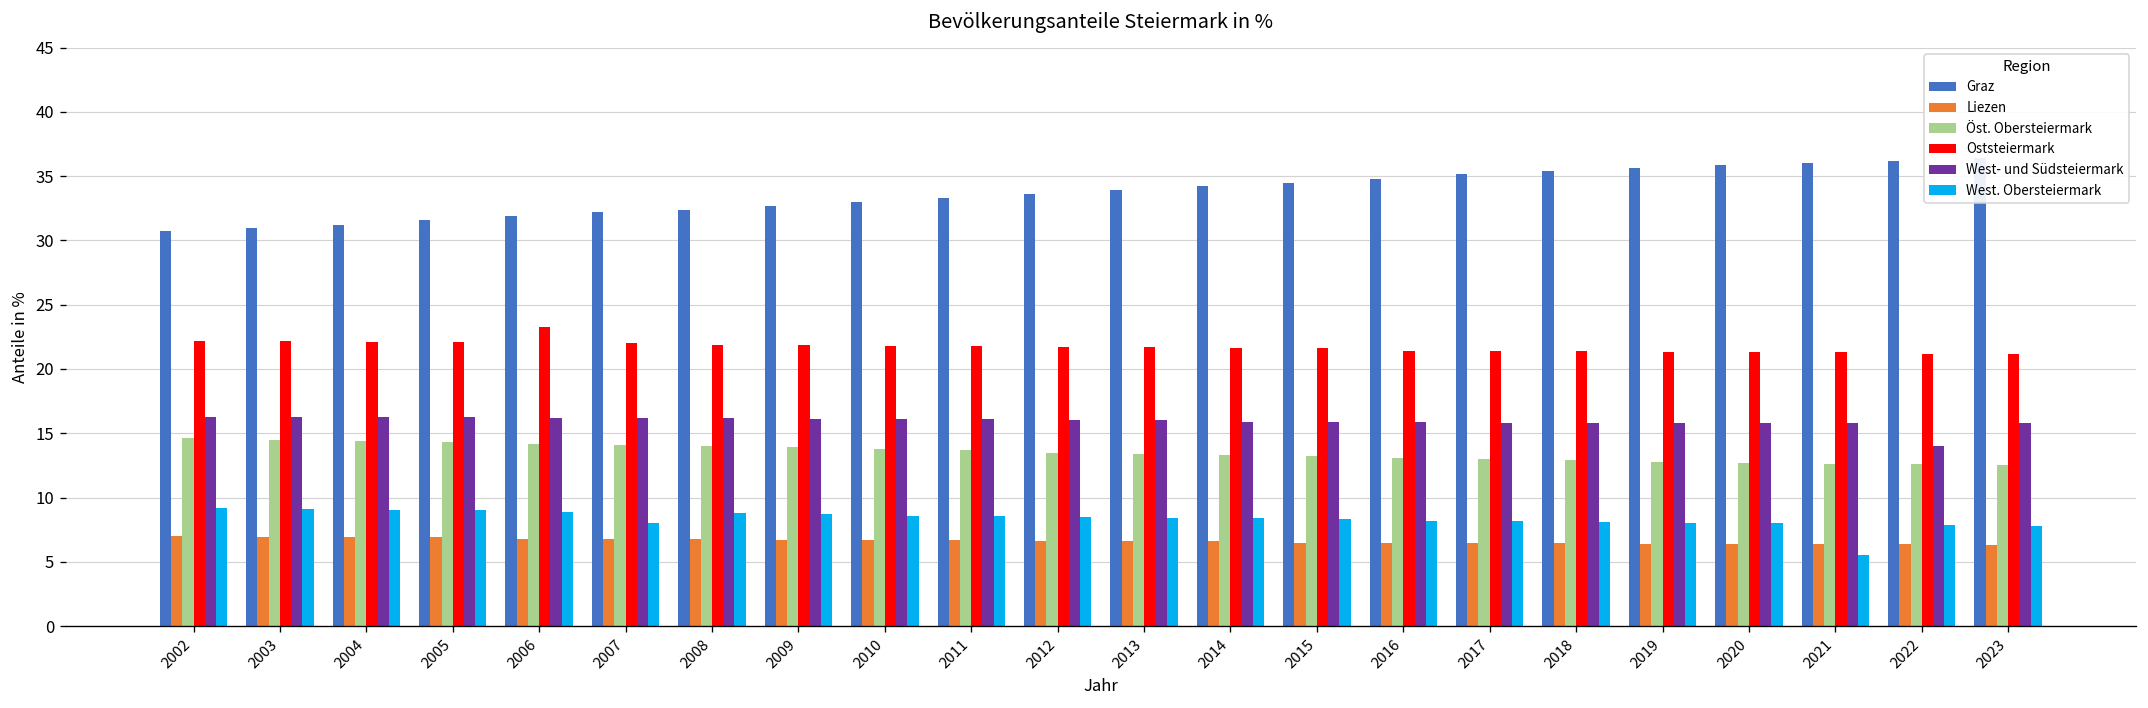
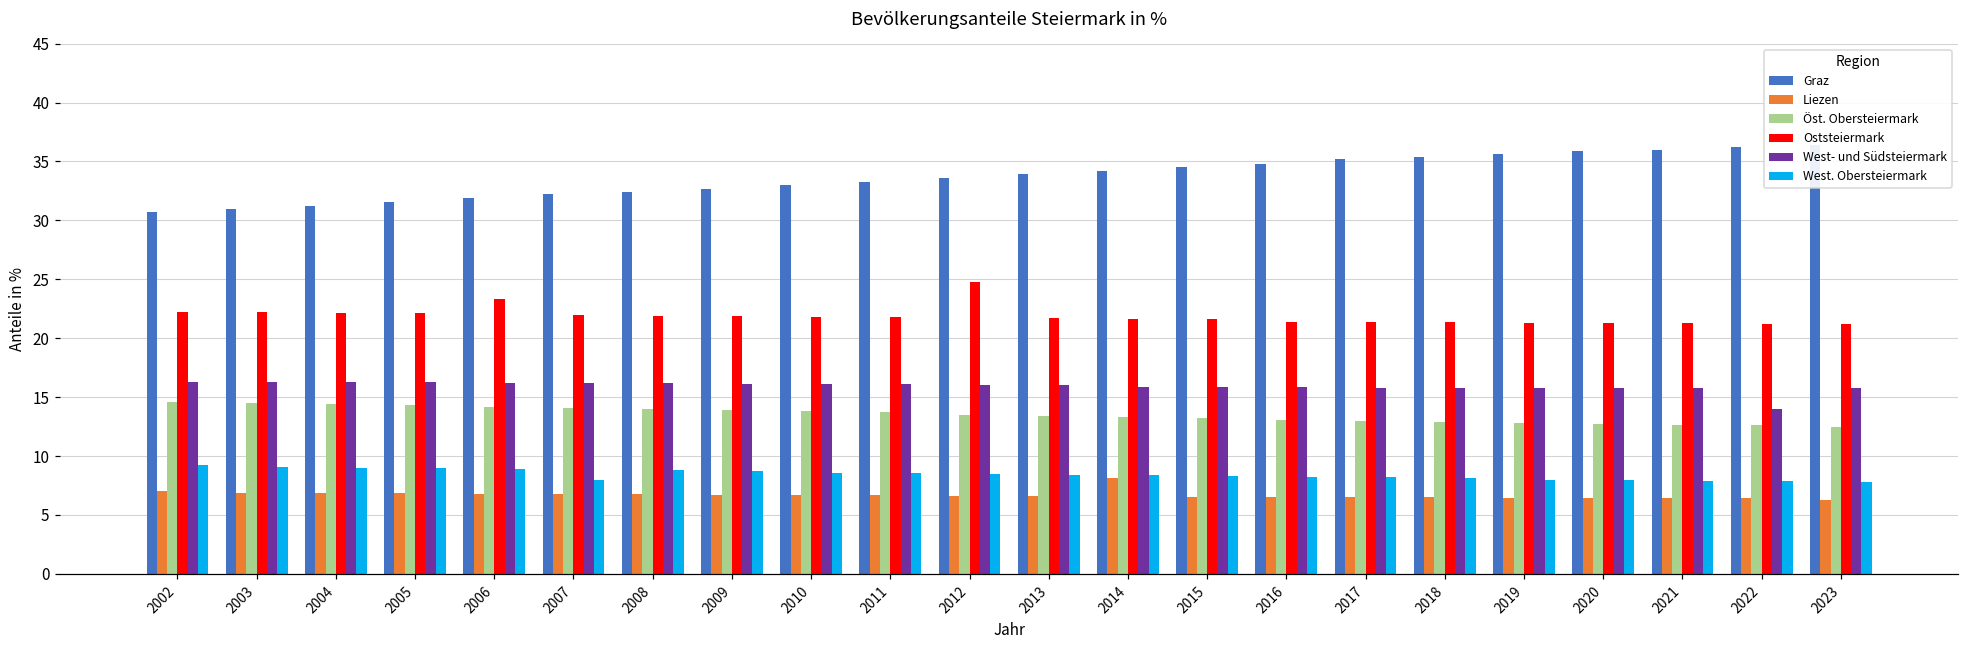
  {
    "Graz": {
      "2002": 30.7,
      "2003": 31.0,
      "2004": 31.2,
      "2005": 31.6,
      "2006": 31.9,
      "2007": 32.2,
      "2008": 32.4,
      "2009": 32.7,
      "2010": 33.0,
      "2011": 33.3,
      "2012": 33.6,
      "2013": 33.9,
      "2014": 34.2,
      "2015": 34.5,
      "2016": 34.8,
      "2017": 35.2,
      "2018": 35.4,
      "2019": 35.6,
      "2020": 35.9,
      "2021": 36.0,
      "2022": 36.2
    },
    "Liezen": {
      "2002": 7.0,
      "2003": 6.9,
      "2004": 6.9,
      "2005": 6.9,
      "2006": 6.8,
      "2007": 6.8,
      "2008": 6.8,
      "2009": 6.7,
      "2010": 6.7,
      "2011": 6.7,
      "2012": 6.6,
      "2013": 6.6,
-     "2014": 6.6,
+     "2014": 8.1,
      "2015": 6.5,
      "2016": 6.5,
      "2017": 6.5,
      "2018": 6.5,
      "2019": 6.4,
      "2020": 6.4,
      "2021": 6.4,
      "2022": 6.4,
      "2023": 6.3
    },
    "Öst. Obersteiermark": {
      "2002": 14.6,
      "2003": 14.5,
      "2004": 14.4,
      "2005": 14.3,
      "2006": 14.2,
      "2007": 14.1,
      "2008": 14.0,
      "2009": 13.9,
      "2010": 13.8,
      "2011": 13.7,
      "2012": 13.5,
      "2013": 13.4,
      "2014": 13.3,
      "2015": 13.2,
      "2016": 13.1,
      "2017": 13.0,
      "2018": 12.9,
      "2019": 12.8,
      "2020": 12.7,
      "2021": 12.6,
      "2022": 12.6,
      "2023": 12.5
    },
    "Oststeiermark": {
      "2002": 22.2,
      "2003": 22.2,
      "2004": 22.1,
      "2005": 22.1,
      "2006": 23.3,
      "2007": 22.0,
      "2008": 21.9,
      "2009": 21.9,
      "2010": 21.8,
      "2011": 21.8,
-     "2012": 21.7,
+     "2012": 24.8,
      "2013": 21.7,
      "2014": 21.6,
      "2015": 21.6,
      "2016": 21.4,
      "2017": 21.4,
      "2018": 21.4,
      "2019": 21.3,
      "2020": 21.3,
      "2021": 21.3,
      "2022": 21.2,
      "2023": 21.2
    },
    "West- und Südsteiermark": {
      "2002": 16.3,
      "2003": 16.3,
      "2004": 16.3,
      "2005": 16.3,
      "2006": 16.2,
      "2007": 16.2,
      "2008": 16.2,
      "2009": 16.1,
      "2010": 16.1,
      "2011": 16.1,
      "2012": 16.0,
      "2013": 16.0,
      "2014": 15.9,
      "2015": 15.9,
      "2016": 15.9,
      "2017": 15.8,
      "2018": 15.8,
      "2019": 15.8,
      "2020": 15.8,
      "2021": 15.8,
      "2022": 14.0,
      "2023": 15.8
    },
    "West. Obersteiermark": {
      "2002": 9.2,
      "2003": 9.1,
      "2004": 9.0,
      "2005": 9.0,
      "2006": 8.9,
      "2007": 8.0,
      "2008": 8.8,
      "2009": 8.7,
      "2010": 8.6,
      "2011": 8.6,
      "2012": 8.5,
      "2013": 8.4,
      "2014": 8.4,
      "2015": 8.3,
      "2016": 8.2,
      "2017": 8.2,
      "2018": 8.1,
      "2019": 8.0,
      "2020": 8.0,
-     "2021": 5.5,
+     "2021": 7.9,
      "2022": 7.9,
      "2023": 7.8
    }
  }
